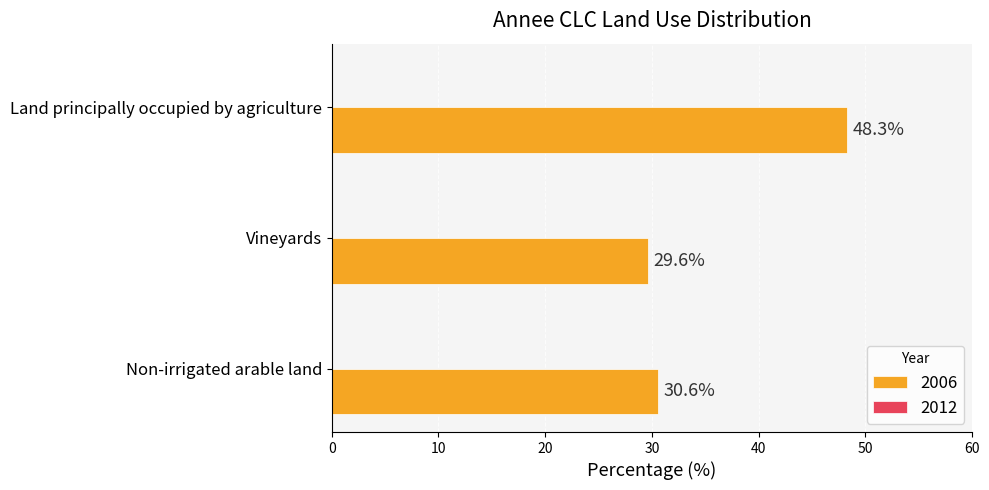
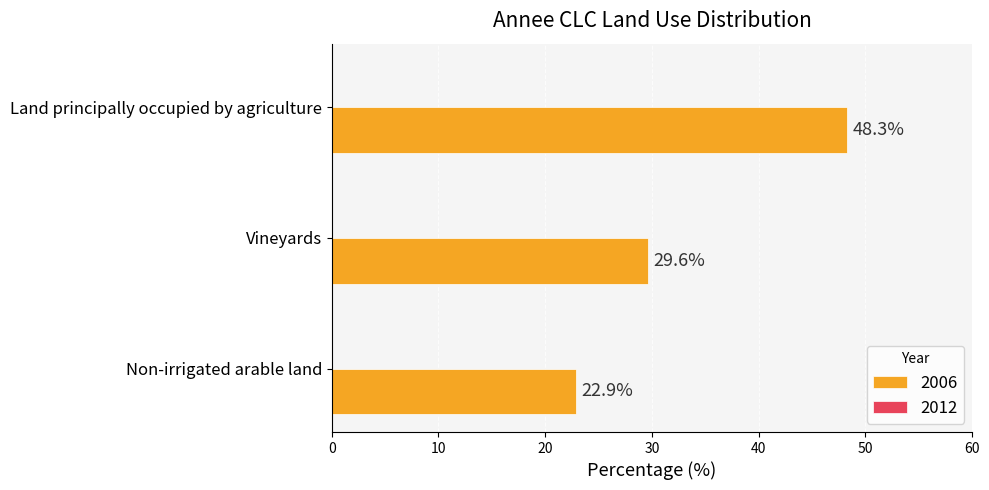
  {
    "2006": {
      "Land principally occupied by agriculture": "48.3%",
      "Vineyards": "29.6%",
-     "Non-irrigated arable land": "30.6%"
+     "Non-irrigated arable land": "22.9%"
    },
    "2012": {
      "Land principally occupied by agriculture": "0.0",
      "Vineyards": "0.0",
      "Non-irrigated arable land": "0.0"
    }
  }
